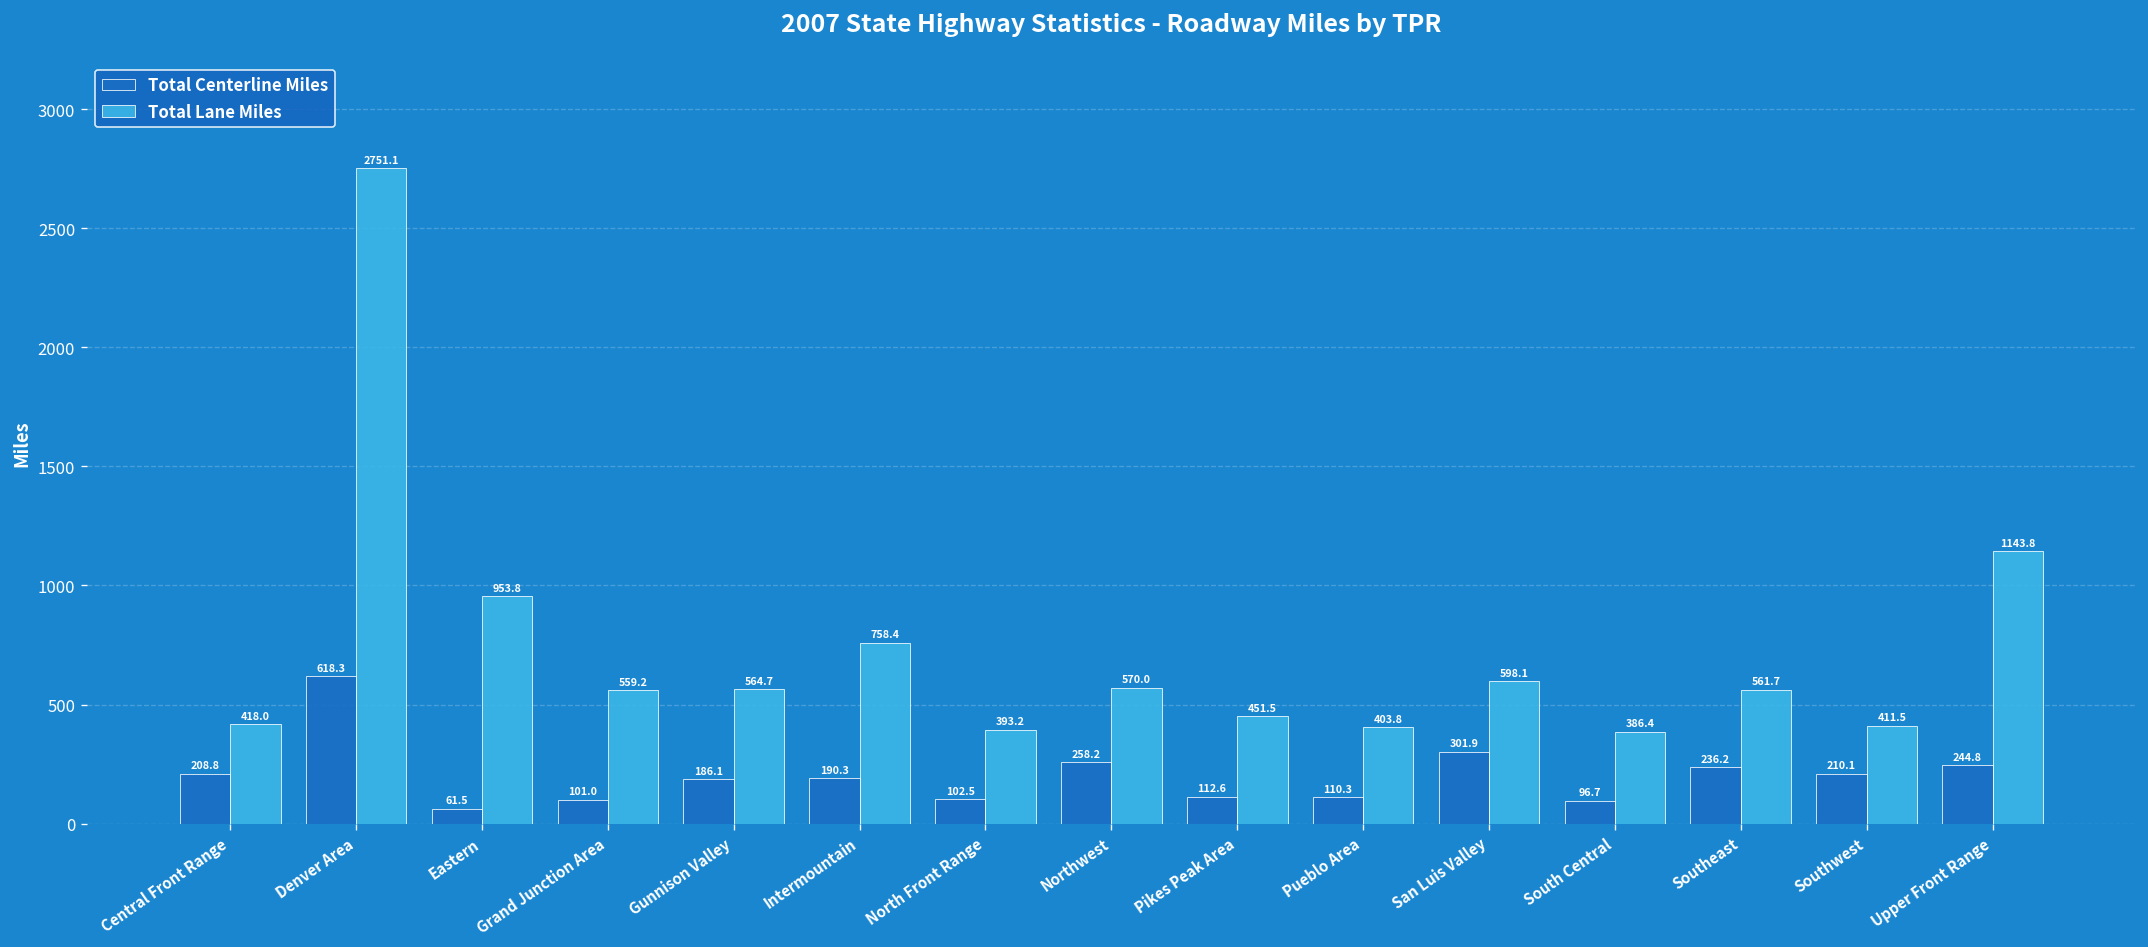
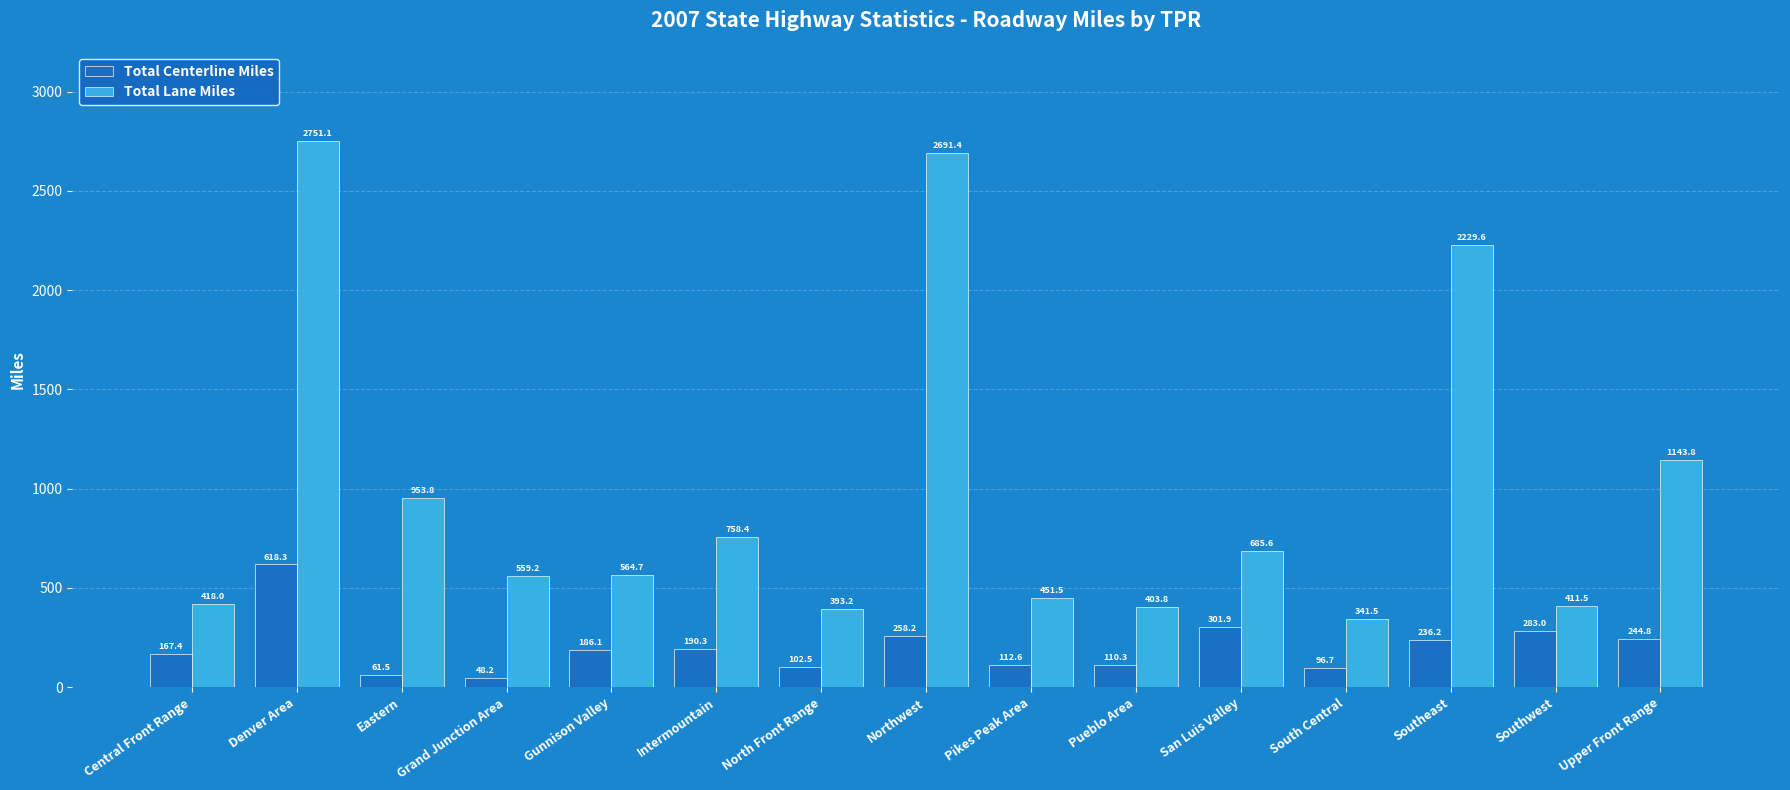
  {
    "Total Centerline Miles": {
-     "Central Front Range": 208.8,
+     "Central Front Range": 167.4,
      "Denver Area": 618.3,
      "Eastern": 61.5,
-     "Grand Junction Area": 101.0,
+     "Grand Junction Area": 48.2,
      "Gunnison Valley": 186.1,
      "Intermountain": 190.3,
      "North Front Range": 102.5,
      "Northwest": 258.2,
      "Pikes Peak Area": 112.6,
      "Pueblo Area": 110.3,
      "San Luis Valley": 301.9,
      "South Central": 96.7,
      "Southeast": 236.2,
-     "Southwest": 210.1,
+     "Southwest": 283.0,
      "Upper Front Range": 244.8
    },
    "Total Lane Miles": {
      "Central Front Range": 418.0,
      "Denver Area": 2751.1,
      "Eastern": 953.8,
      "Grand Junction Area": 559.2,
      "Gunnison Valley": 564.7,
      "Intermountain": 758.4,
      "North Front Range": 393.2,
-     "Northwest": 570.0,
+     "Northwest": 2691.4,
      "Pikes Peak Area": 451.5,
      "Pueblo Area": 403.8,
-     "San Luis Valley": 598.1,
-     "South Central": 386.4,
-     "Southeast": 561.7,
+     "San Luis Valley": 685.6,
+     "South Central": 341.5,
+     "Southeast": 2229.6,
      "Southwest": 411.5,
      "Upper Front Range": 1143.8
    }
  }
